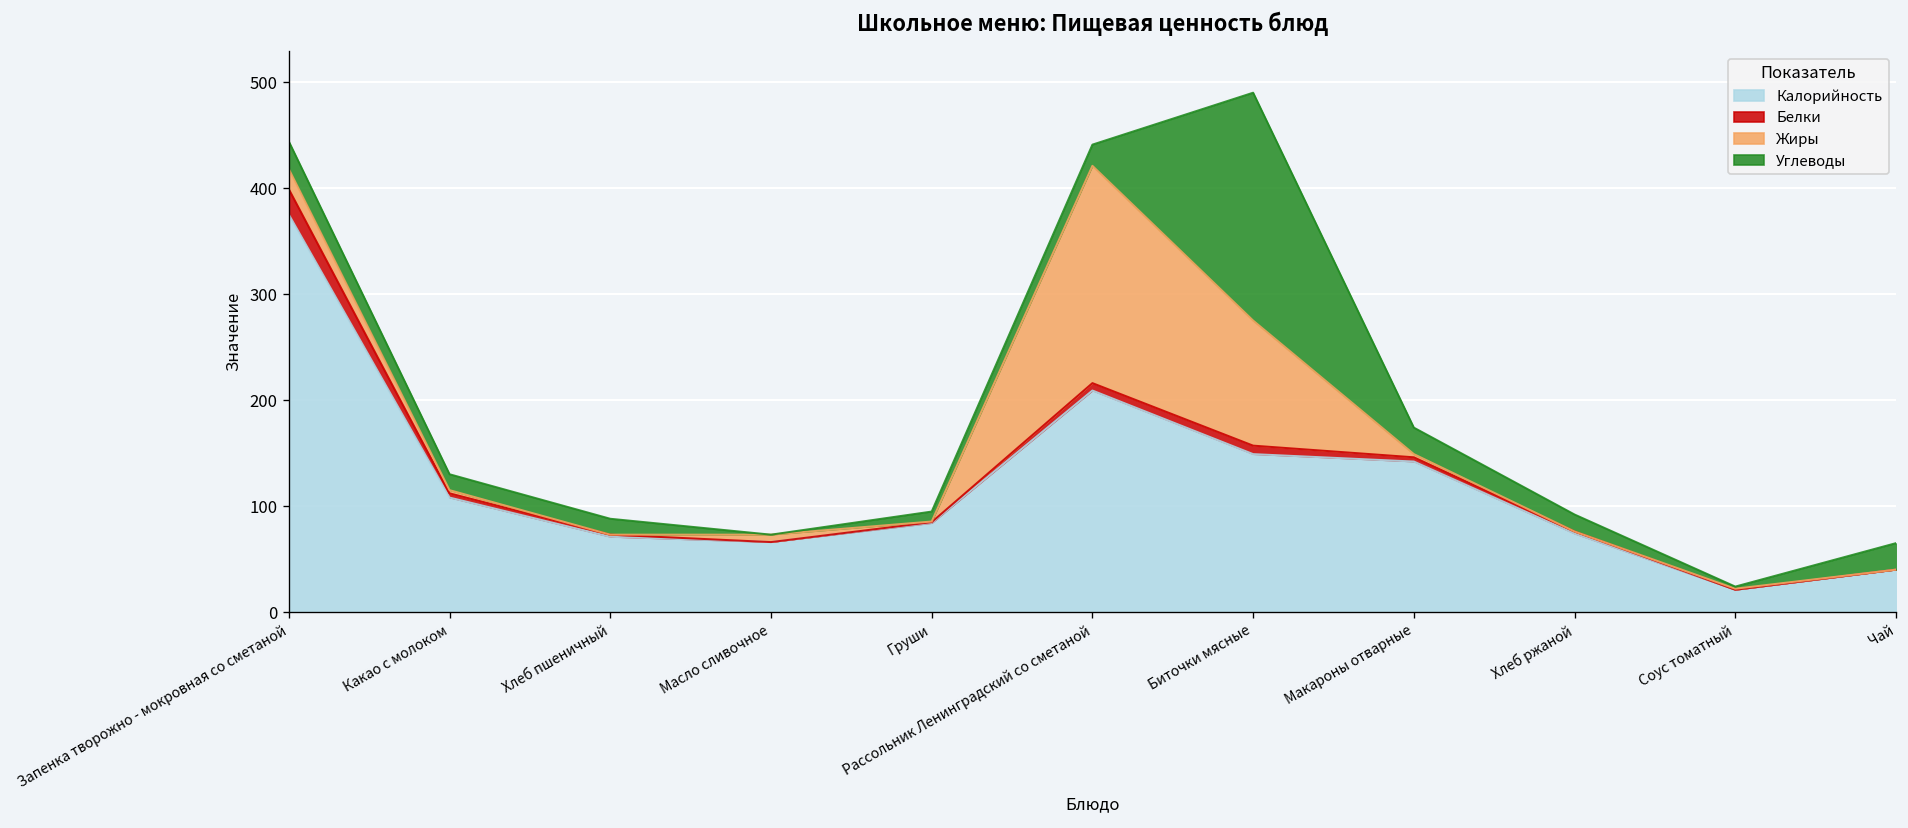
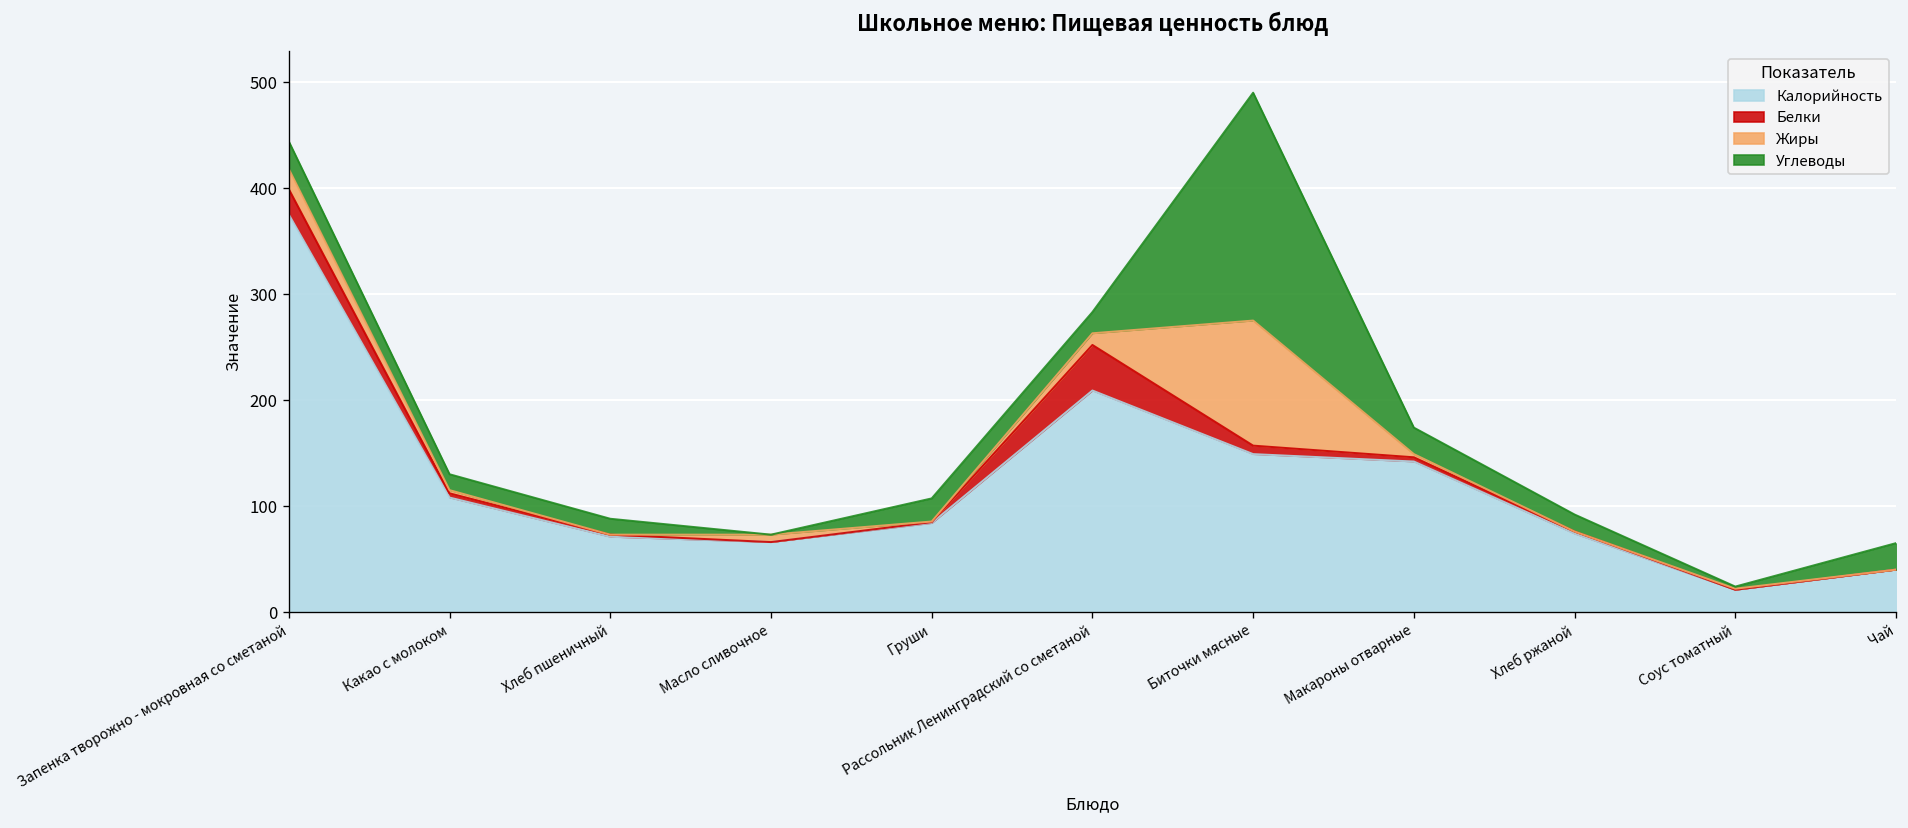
  {
    "Калорийность": {
      "Запенка творожно - мокровная со сметаной": 380,
      "Какао с молоком": 110,
      "Рассольник Ленинградский со сметаной": 210,
      "Биточки мясные": 150,
      "Макароны отварные": 140
    },
    "Белки": {
      "Запенка творожно - мокровная со сметаной": 20,
      "Какао с молоком": 0,
-     "Рассольник Ленинградский со сметаной": 10,
+     "Рассольник Ленинградский со сметаной": 40,
      "Биточки мясные": 10,
      "Макароны отварные": 0
    },
    "Жиры": {
      "Запенка творожно - мокровная со сметаной": 20,
      "Какао с молоком": 0,
-     "Рассольник Ленинградский со сметаной": 210,
+     "Рассольник Ленинградский со сметаной": 10,
      "Биточки мясные": 120,
      "Макароны отварные": 0
    },
    "Углеводы": {
      "Запенка творожно - мокровная со сметаной": 30,
      "Какао с молоком": 20,
      "Хлеб пшеничный": 20,
-     "Груши": 10,
+     "Груши": 20,
      "Рассольник Ленинградский со сметаной": 20,
      "Биточки мясные": 220,
      "Макароны отварные": 30,
      "Хлеб ржаной": 20,
      "Чай": 30
    }
  }
